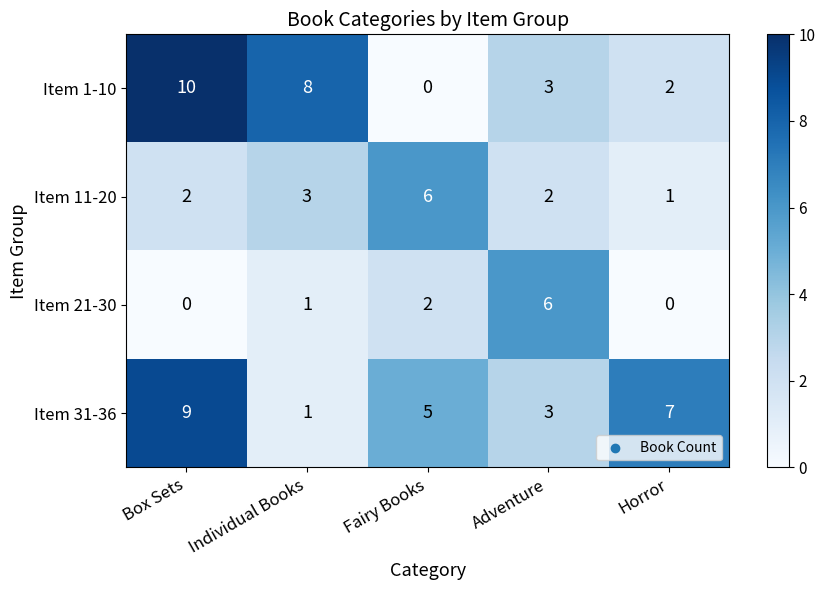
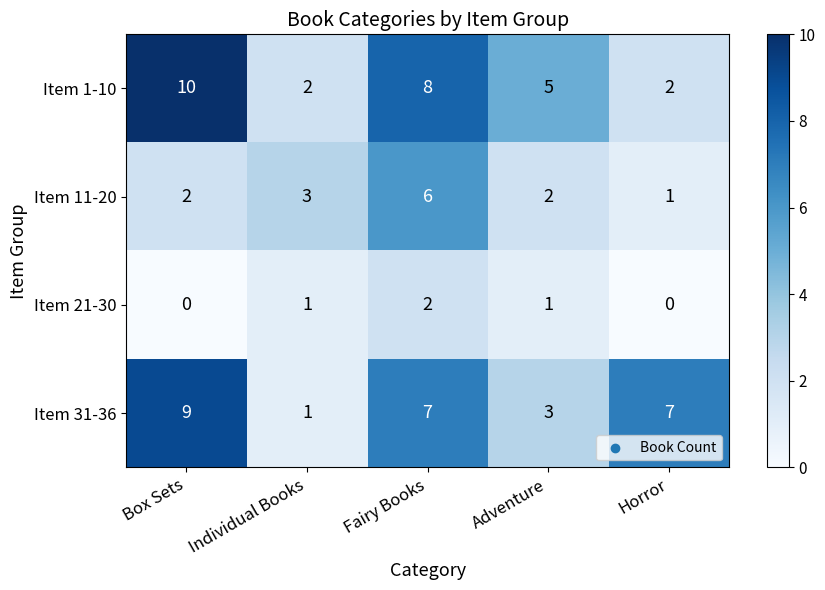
  {
    "Item 1-10": {
      "Box Sets": 10,
-     "Individual Books": 8,
-     "Fairy Books": 0,
-     "Adventure": 3,
+     "Individual Books": 2,
+     "Fairy Books": 8,
+     "Adventure": 5,
      "Horror": 2
    },
    "Item 11-20": {
      "Box Sets": 2,
      "Individual Books": 3,
      "Fairy Books": 6,
      "Adventure": 2,
      "Horror": 1
    },
    "Item 21-30": {
      "Box Sets": 0,
      "Individual Books": 1,
      "Fairy Books": 2,
-     "Adventure": 6,
+     "Adventure": 1,
      "Horror": 0
    },
    "Item 31-36": {
      "Box Sets": 9,
      "Individual Books": 1,
-     "Fairy Books": 5,
+     "Fairy Books": 7,
      "Adventure": 3,
      "Horror": 7
    }
  }
